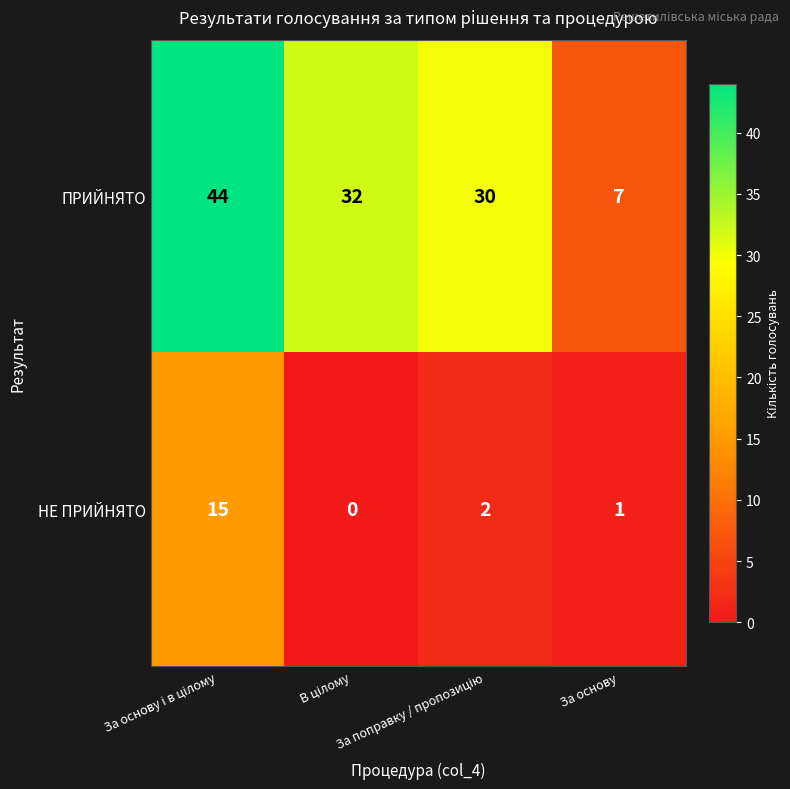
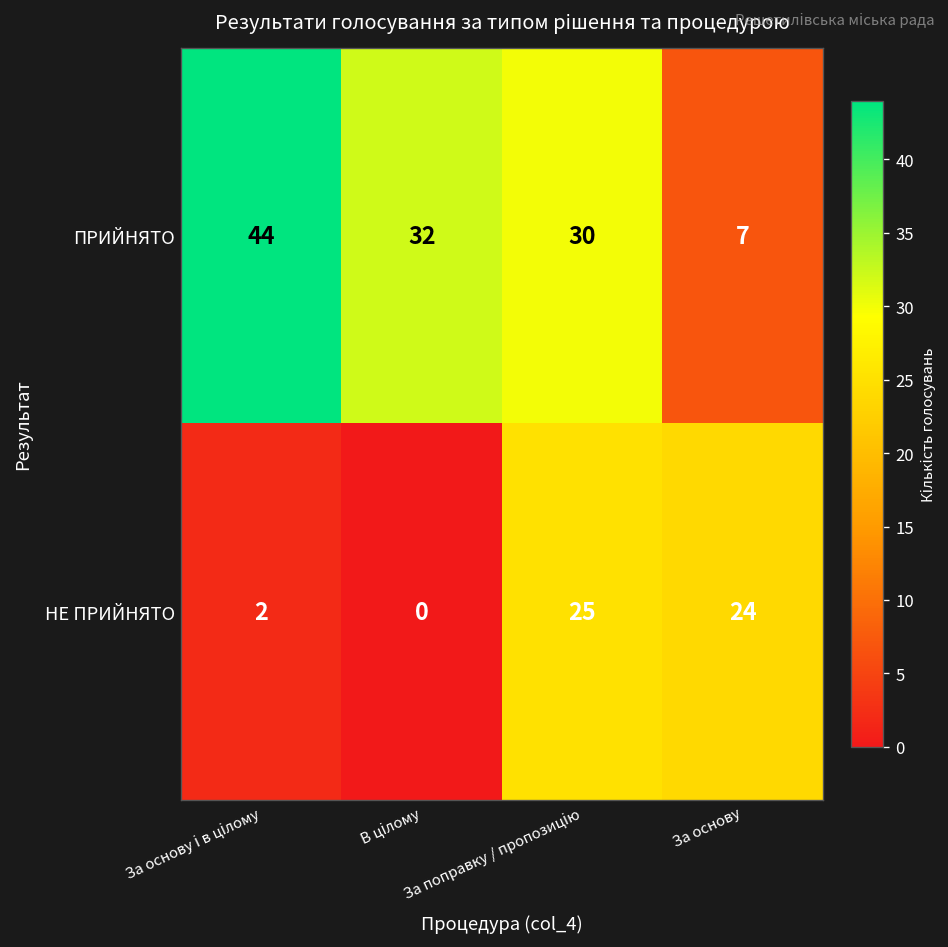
  {
    "ПРИЙНЯТО": {
      "За основу і в цілому": 44,
      "В цілому": 32,
      "За поправку / пропозицію": 30,
      "За основу": 7
    },
    "НЕ ПРИЙНЯТО": {
-     "За основу і в цілому": 15,
+     "За основу і в цілому": 2,
      "В цілому": 0,
-     "За поправку / пропозицію": 2,
-     "За основу": 1
+     "За поправку / пропозицію": 25,
+     "За основу": 24
    }
  }
